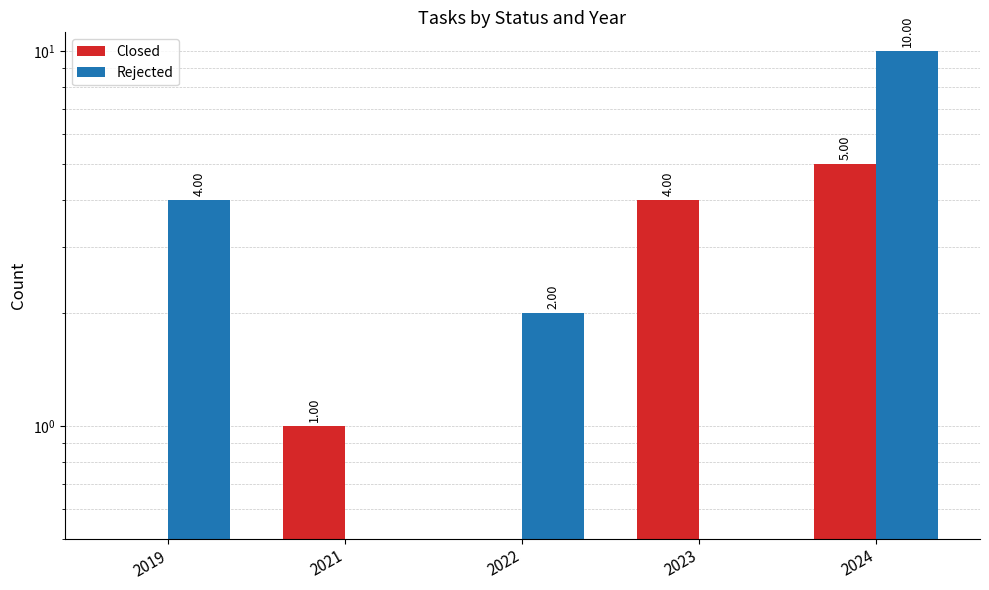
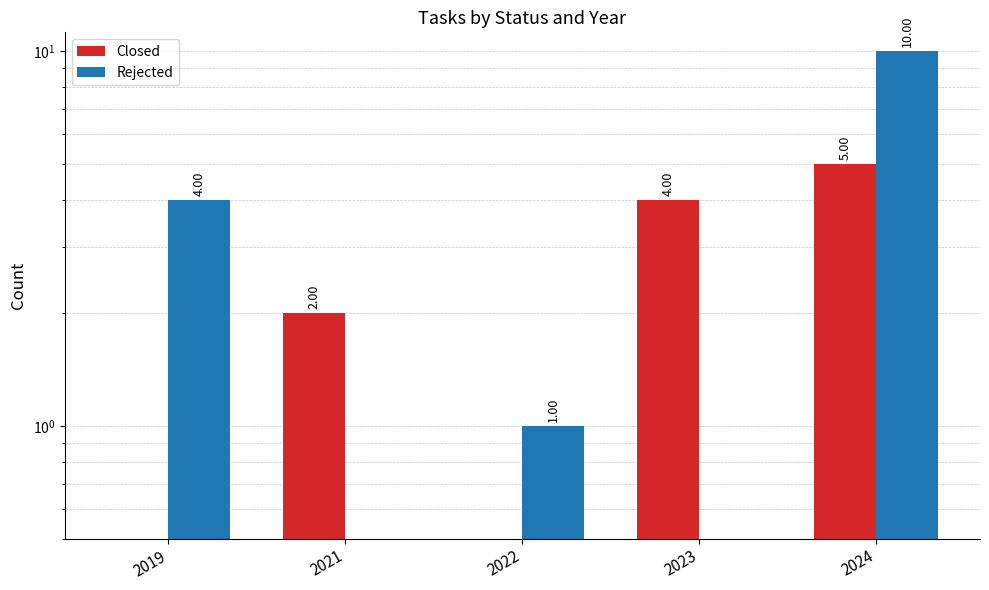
  {
    "Closed": {
-     "2021": 1.00,
+     "2021": 2.00,
      "2023": 4.00,
      "2024": 5.00
    },
    "Rejected": {
      "2019": 4.00,
-     "2022": 2.00,
+     "2022": 1.00,
      "2024": 10.00
    }
  }
